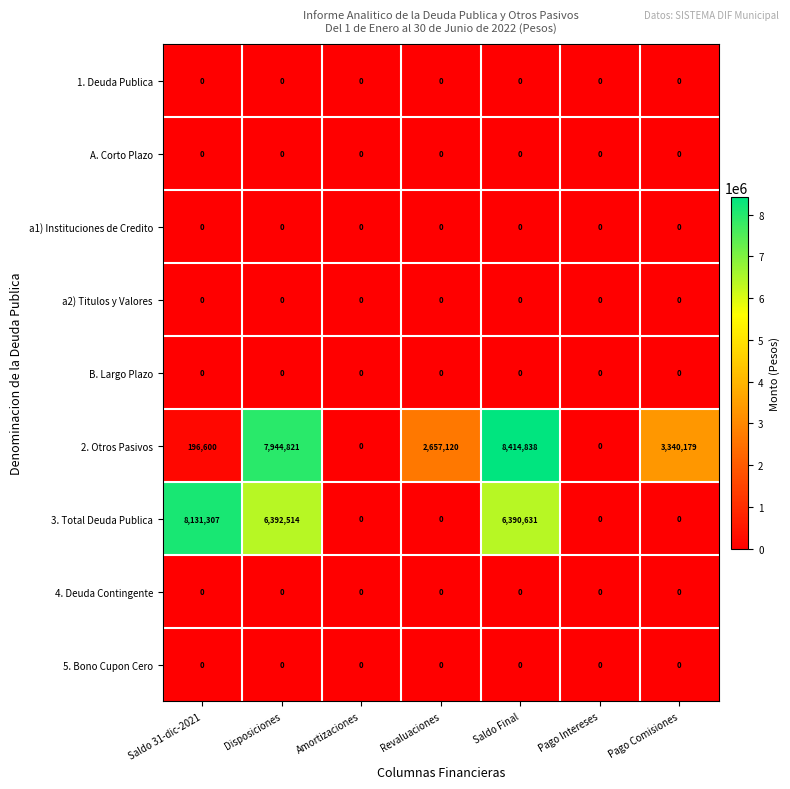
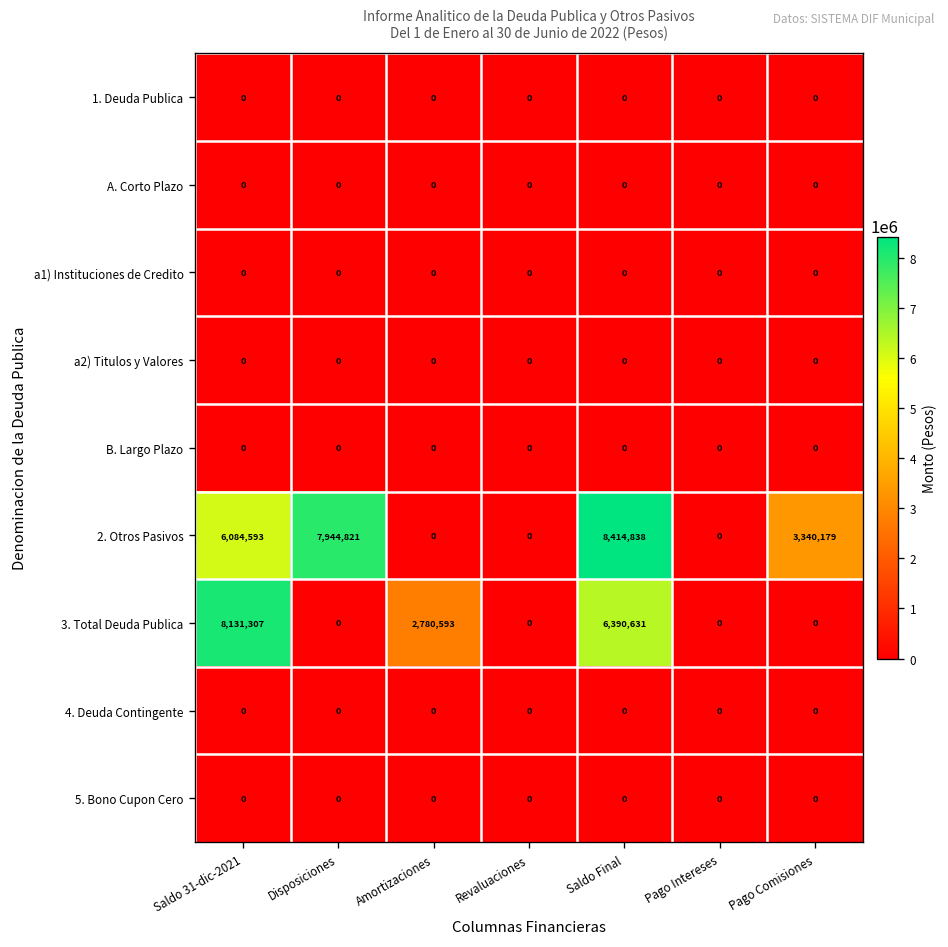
  {
    "1. Deuda Publica": {
      "Saldo 31-dic-2021": "0",
      "Disposiciones": "0",
      "Amortizaciones": "0",
      "Revaluaciones": "0",
      "Saldo Final": "0",
      "Pago Intereses": "0",
      "Pago Comisiones": "0"
    },
    "A. Corto Plazo": {
      "Saldo 31-dic-2021": "0",
      "Disposiciones": "0",
      "Amortizaciones": "0",
      "Revaluaciones": "0",
      "Saldo Final": "0",
      "Pago Intereses": "0",
      "Pago Comisiones": "0"
    },
    "a1) Instituciones de Credito": {
      "Saldo 31-dic-2021": "0",
      "Disposiciones": "0",
      "Amortizaciones": "0",
      "Revaluaciones": "0",
      "Saldo Final": "0",
      "Pago Intereses": "0",
      "Pago Comisiones": "0"
    },
    "a2) Titulos y Valores": {
      "Saldo 31-dic-2021": "0",
      "Disposiciones": "0",
      "Amortizaciones": "0",
      "Revaluaciones": "0",
      "Saldo Final": "0",
      "Pago Intereses": "0",
      "Pago Comisiones": "0"
    },
    "B. Largo Plazo": {
      "Saldo 31-dic-2021": "0",
      "Disposiciones": "0",
      "Amortizaciones": "0",
      "Revaluaciones": "0",
      "Saldo Final": "0",
      "Pago Intereses": "0",
      "Pago Comisiones": "0"
    },
    "2. Otros Pasivos": {
-     "Saldo 31-dic-2021": "196,600",
+     "Saldo 31-dic-2021": "6,084,593",
      "Disposiciones": "7,944,821",
      "Amortizaciones": "0",
-     "Revaluaciones": "2,657,120",
+     "Revaluaciones": "0",
      "Saldo Final": "8,414,838",
      "Pago Intereses": "0",
      "Pago Comisiones": "3,340,179"
    },
    "3. Total Deuda Publica": {
      "Saldo 31-dic-2021": "8,131,307",
-     "Disposiciones": "6,392,514",
-     "Amortizaciones": "0",
+     "Disposiciones": "0",
+     "Amortizaciones": "2,780,593",
      "Revaluaciones": "0",
      "Saldo Final": "6,390,631",
      "Pago Intereses": "0",
      "Pago Comisiones": "0"
    },
    "4. Deuda Contingente": {
      "Saldo 31-dic-2021": "0",
      "Disposiciones": "0",
      "Amortizaciones": "0",
      "Revaluaciones": "0",
      "Saldo Final": "0",
      "Pago Intereses": "0",
      "Pago Comisiones": "0"
    },
    "5. Bono Cupon Cero": {
      "Saldo 31-dic-2021": "0",
      "Disposiciones": "0",
      "Amortizaciones": "0",
      "Revaluaciones": "0",
      "Saldo Final": "0",
      "Pago Intereses": "0",
      "Pago Comisiones": "0"
    }
  }
